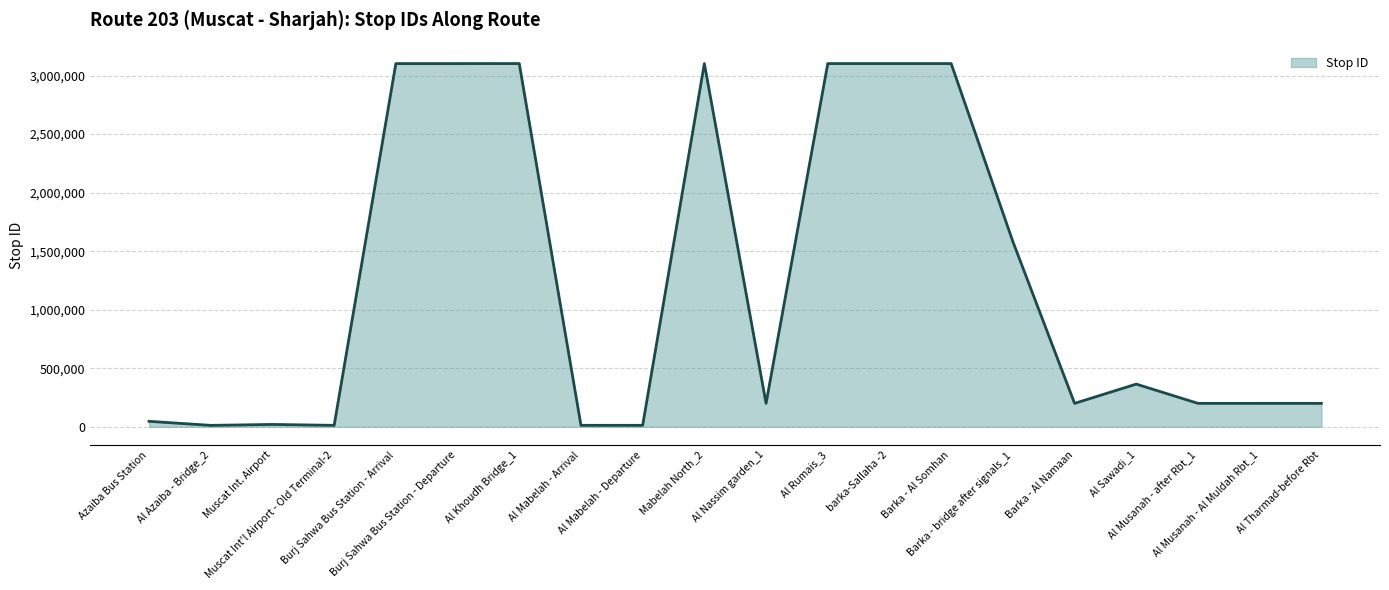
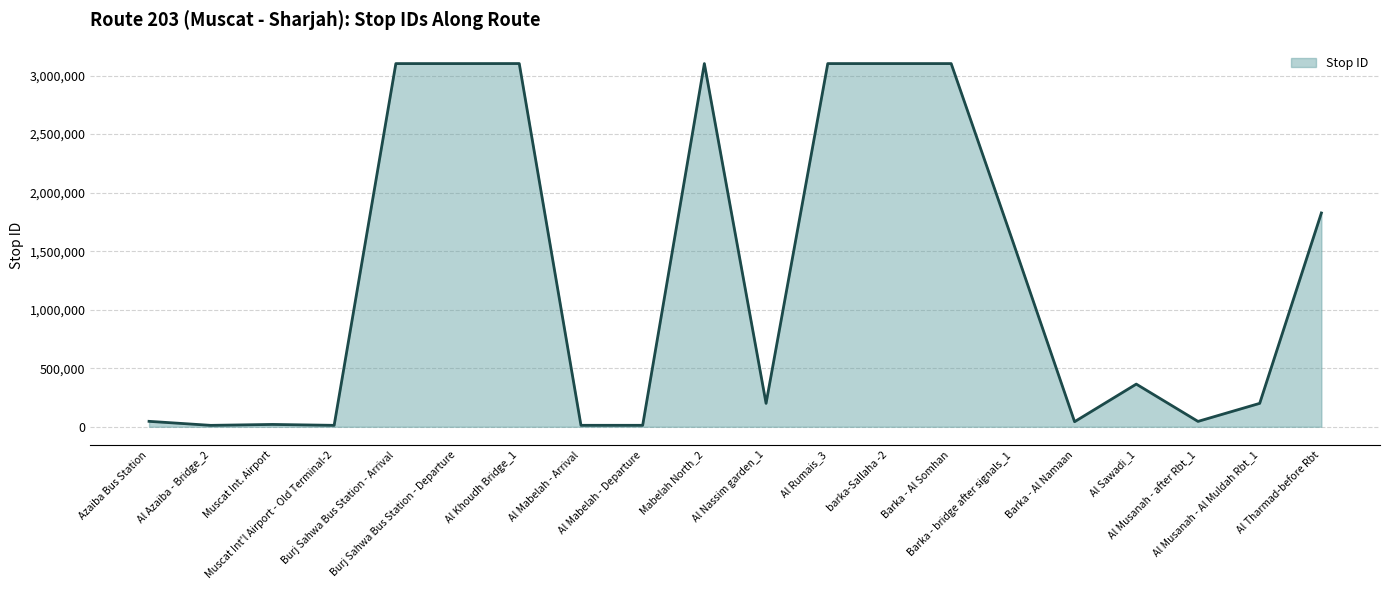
  {
    "Azaiba Bus Station": "50,000",
    "Al Azaiba - Bridge_2": "10,000",
    "Muscat Int. Airport": "20,000",
    "Muscat Int'l Airport - Old Terminal-2": "10,000",
    "Burj Sahwa Bus Station - Arrival": "3,100,000",
    "Burj Sahwa Bus Station - Departure": "3,100,000",
    "Al Khoudh Bridge_1": "3,100,000",
    "Al Mabelah - Arrival": "10,000",
    "Al Mabelah - Departure": "10,000",
    "Mabelah North_2": "3,100,000",
    "Al Nassim garden_1": "200,000",
    "Al Rumais_3": "3,100,000",
    "barka-Sallaha -2": "3,100,000",
    "Barka - Al Somhan": "3,100,000",
    "Barka - bridge after signals_1": "1,580,000",
-   "Barka - Al Namaan": "200,000",
+   "Barka - Al Namaan": "40,000",
    "Al Sawadi_1": "360,000",
-   "Al Musanah - after Rbt_1": "200,000",
+   "Al Musanah - after Rbt_1": "50,000",
    "Al Musanah - Al Muldah Rbt_1": "200,000",
-   "Al Tharmad-before Rbt": "200,000"
+   "Al Tharmad-before Rbt": "1,830,000"
  }
